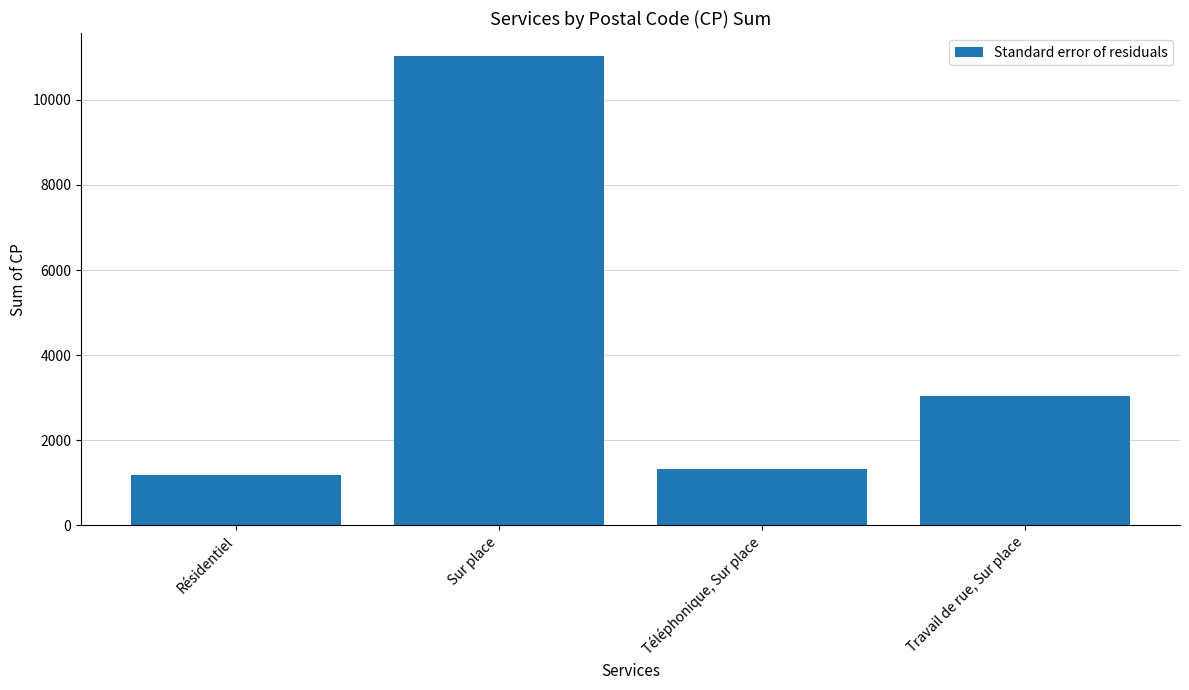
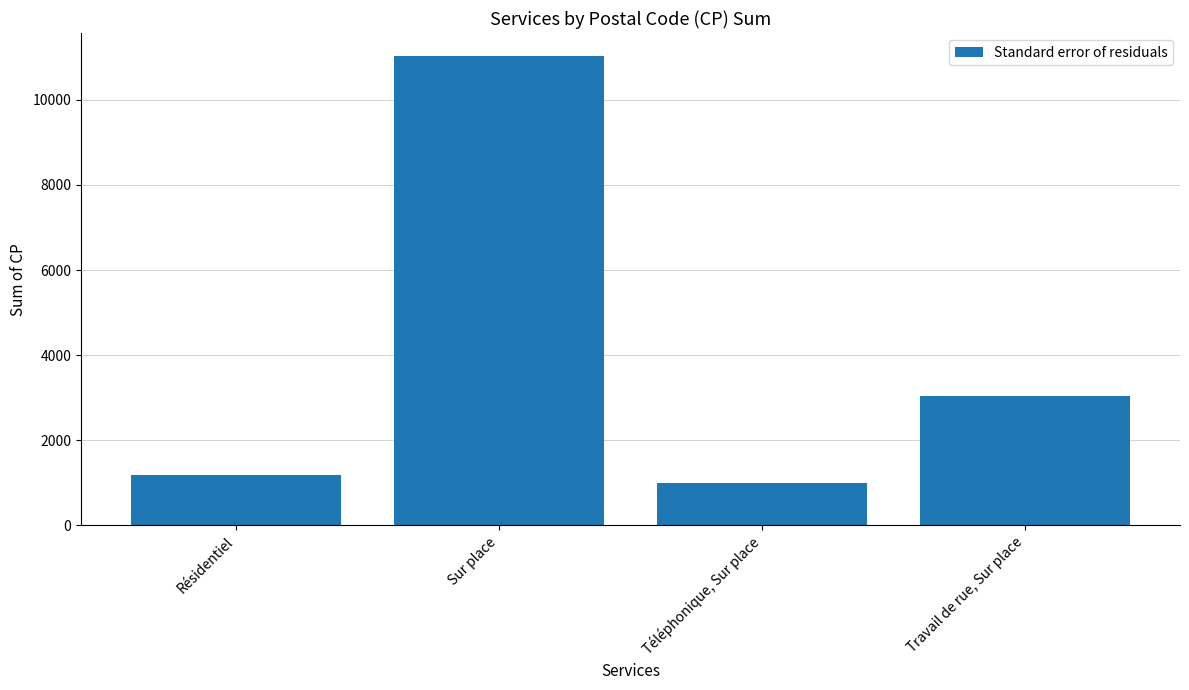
  {
    "Résidentiel": 1200,
    "Sur place": 11000,
-   "Téléphonique, Sur place": 1300,
+   "Téléphonique, Sur place": 1000,
    "Travail de rue, Sur place": 3000
  }
